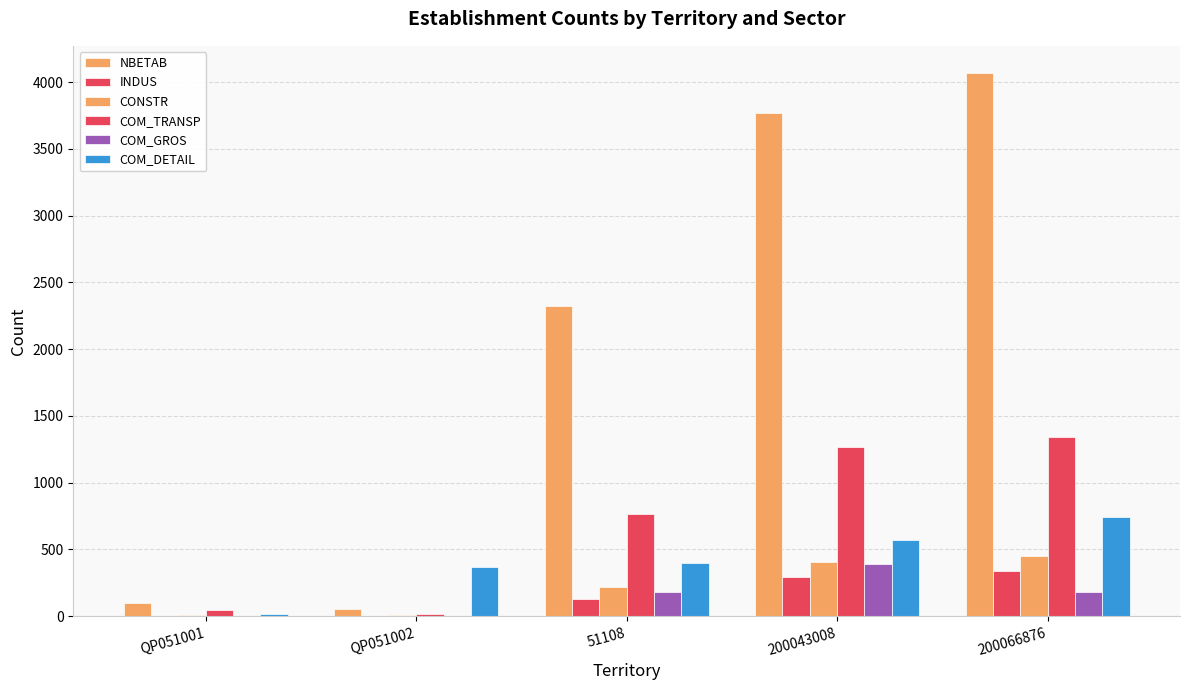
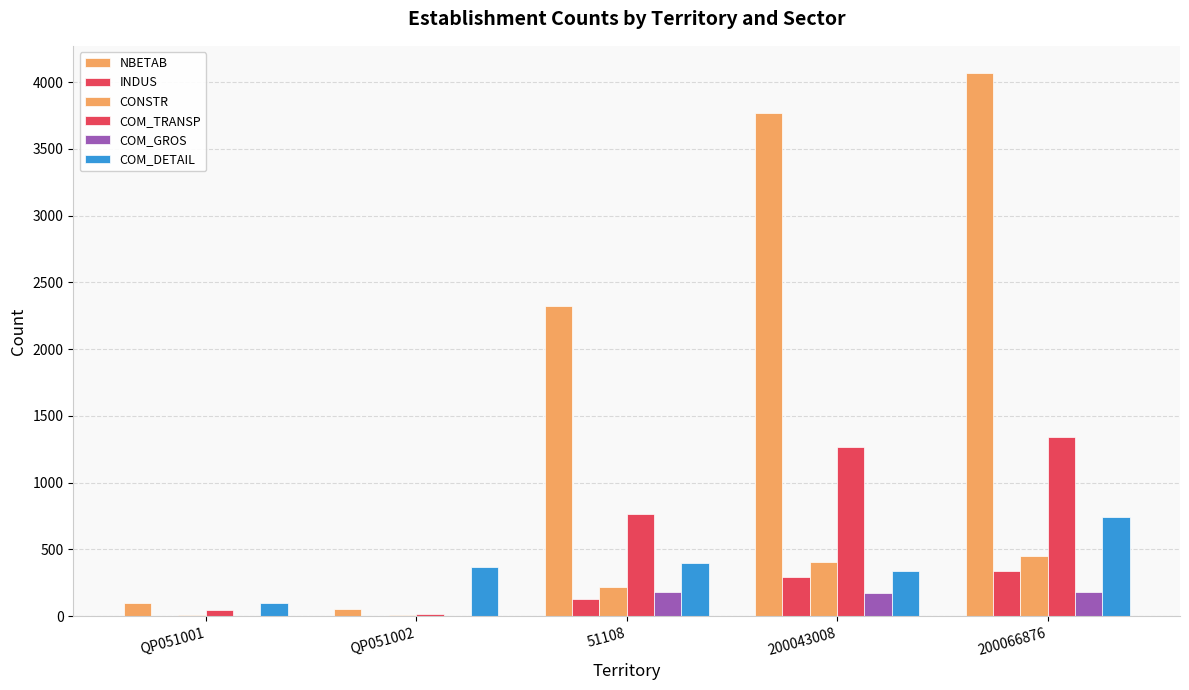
  {
    "COM_GROS": {
      "51108": 180,
-     "200043008": 390,
+     "200043008": 170,
      "200066876": 180
    },
    "COM_DETAIL": {
-     "QP051001": 20,
+     "QP051001": 100,
      "QP051002": 370,
      "51108": 400,
-     "200043008": 570,
+     "200043008": 340,
      "200066876": 750
    }
  }
